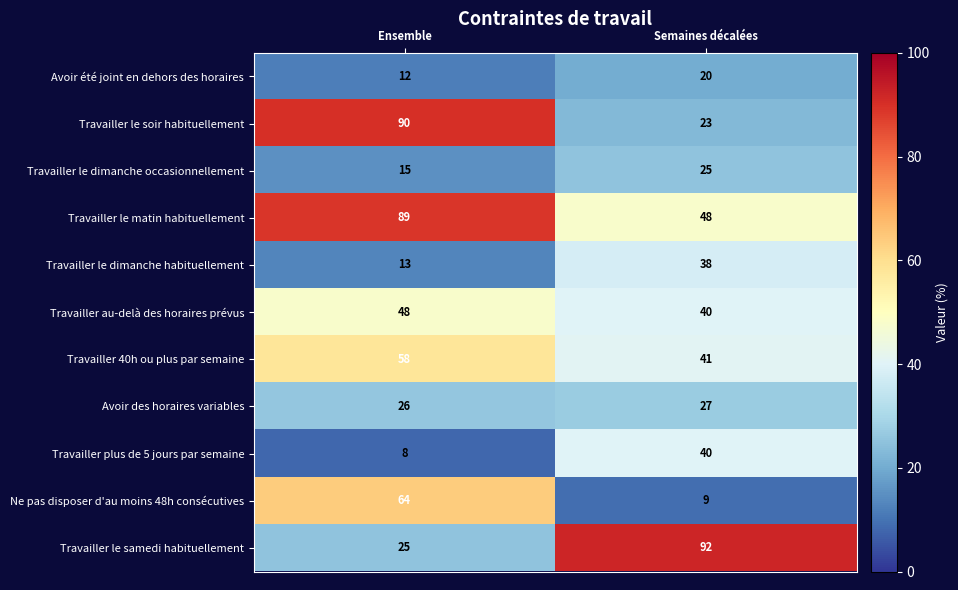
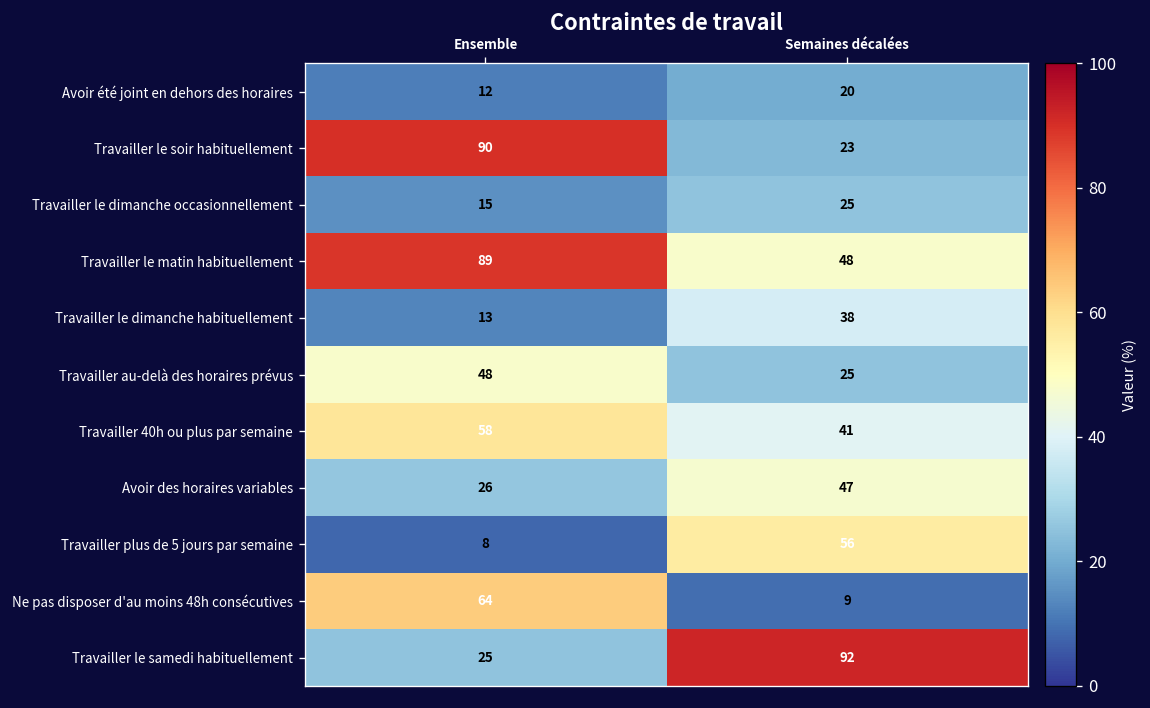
  {
    "Avoir été joint en dehors des horaires": {
      "Ensemble": 12,
      "Semaines décalées": 20
    },
    "Travailler le soir habituellement": {
      "Ensemble": 90,
      "Semaines décalées": 23
    },
    "Travailler le dimanche occasionnellement": {
      "Ensemble": 15,
      "Semaines décalées": 25
    },
    "Travailler le matin habituellement": {
      "Ensemble": 89,
      "Semaines décalées": 48
    },
    "Travailler le dimanche habituellement": {
      "Ensemble": 13,
      "Semaines décalées": 38
    },
    "Travailler au-delà des horaires prévus": {
      "Ensemble": 48,
-     "Semaines décalées": 40
+     "Semaines décalées": 25
    },
    "Travailler 40h ou plus par semaine": {
      "Ensemble": 58,
      "Semaines décalées": 41
    },
    "Avoir des horaires variables": {
      "Ensemble": 26,
-     "Semaines décalées": 27
+     "Semaines décalées": 47
    },
    "Travailler plus de 5 jours par semaine": {
      "Ensemble": 8,
-     "Semaines décalées": 40
+     "Semaines décalées": 56
    },
    "Ne pas disposer d'au moins 48h consécutives": {
      "Ensemble": 64,
      "Semaines décalées": 9
    },
    "Travailler le samedi habituellement": {
      "Ensemble": 25,
      "Semaines décalées": 92
    }
  }
